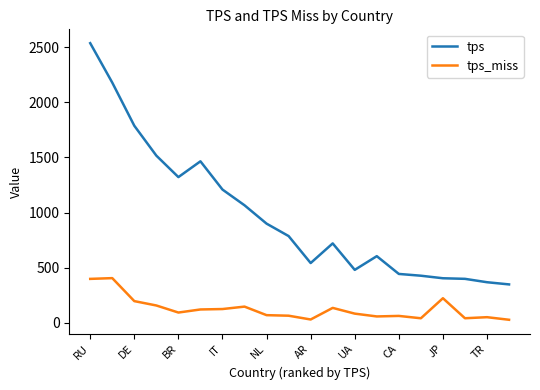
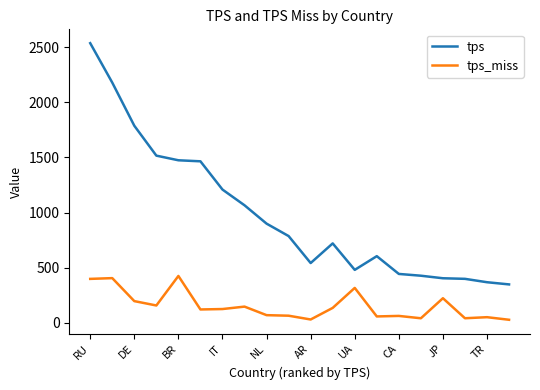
  {
    "tps": {
      "RU": 2540,
      "DE": 1790,
-     "BR": 1320,
+     "BR": 1470,
      "IT": 1210,
      "NL": 900,
      "AR": 540,
      "UA": 480,
      "CA": 440,
      "JP": 400,
      "TR": 370
    },
    "tps_miss": {
      "RU": 400,
      "DE": 200,
-     "BR": 90,
+     "BR": 430,
      "IT": 130,
      "NL": 70,
      "AR": 30,
-     "UA": 80,
+     "UA": 320,
      "CA": 60,
      "JP": 220,
      "TR": 50
    }
  }
